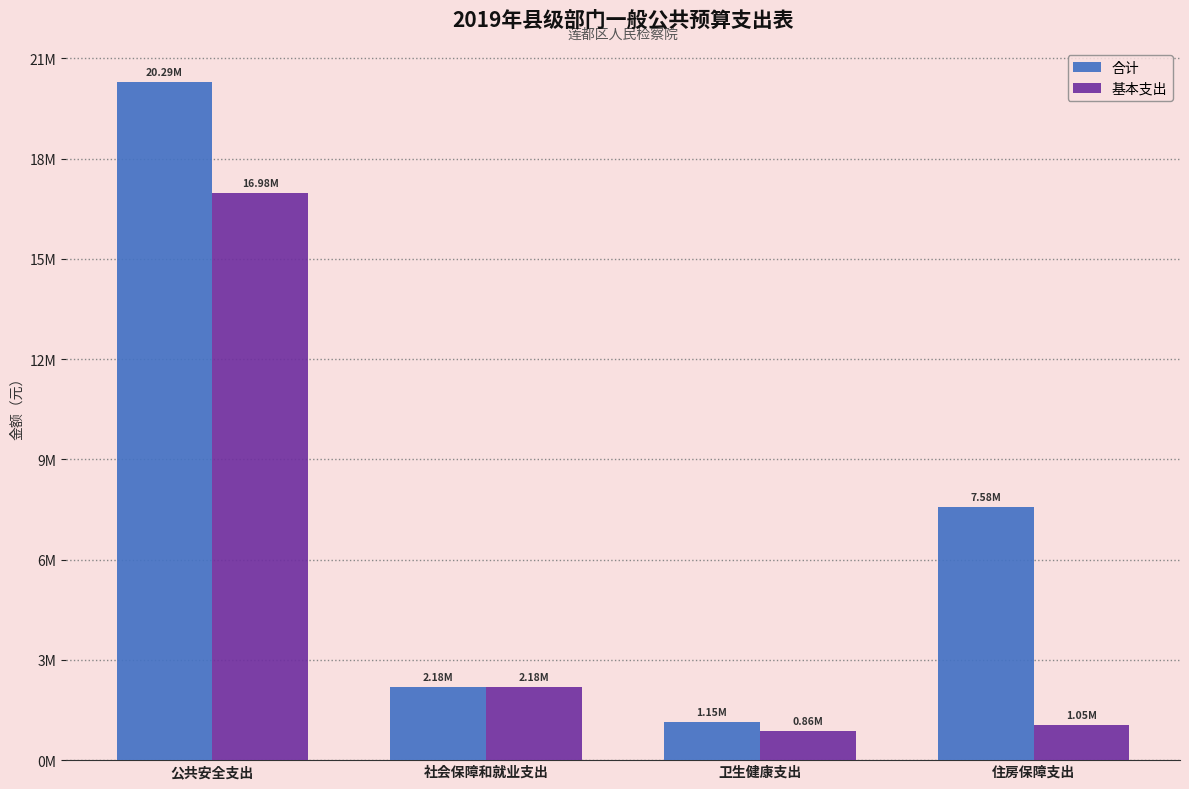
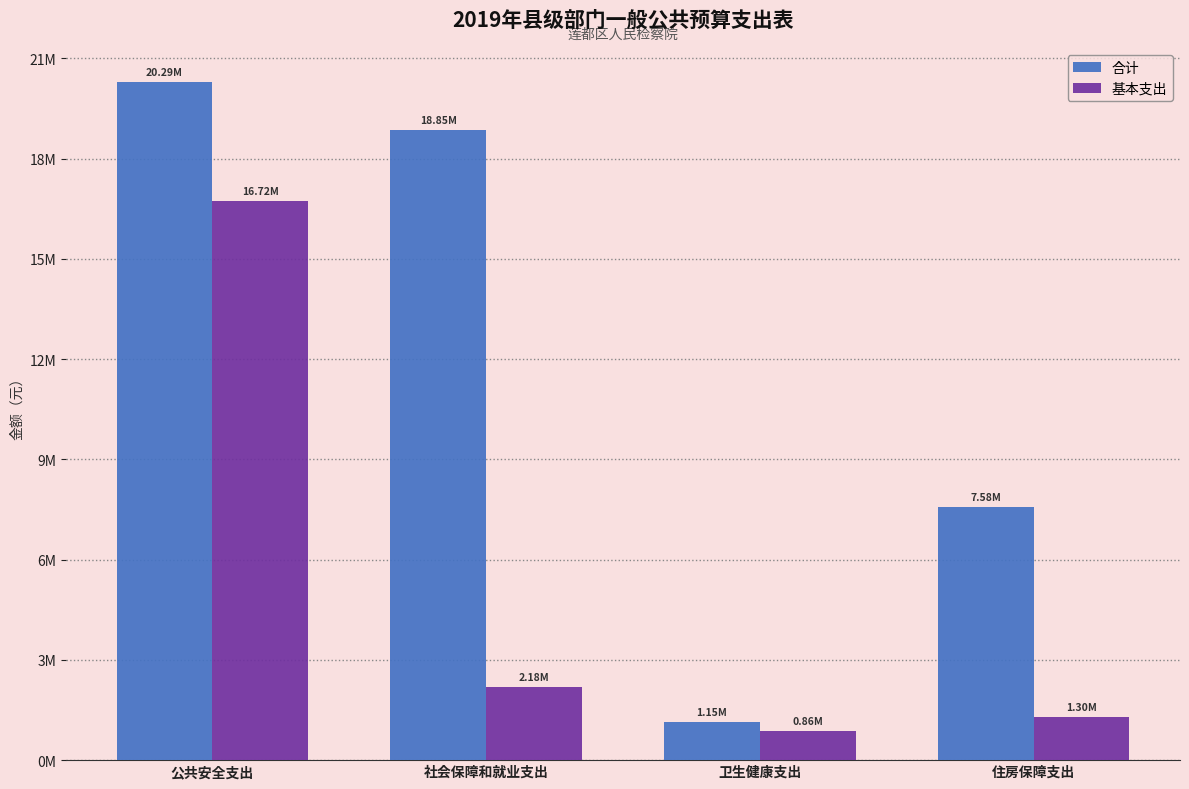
  {
    "合计": {
      "公共安全支出": "20.29M",
-     "社会保障和就业支出": "2.18M",
+     "社会保障和就业支出": "18.85M",
      "卫生健康支出": "1.15M",
      "住房保障支出": "7.58M"
    },
    "基本支出": {
-     "公共安全支出": "16.98M",
+     "公共安全支出": "16.72M",
      "社会保障和就业支出": "2.18M",
      "卫生健康支出": "0.86M",
-     "住房保障支出": "1.05M"
+     "住房保障支出": "1.30M"
    }
  }
